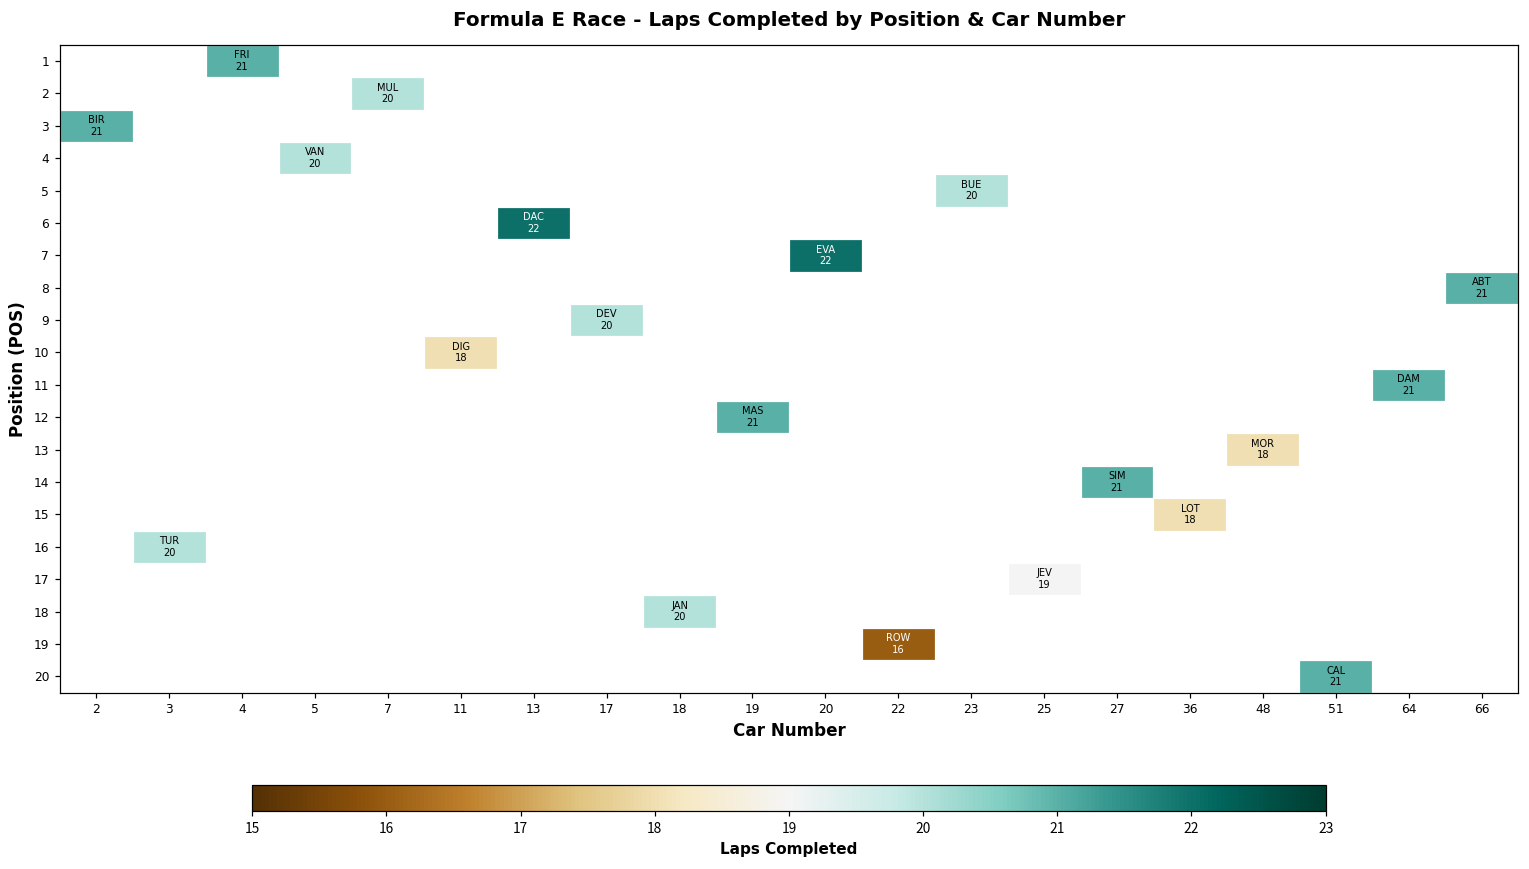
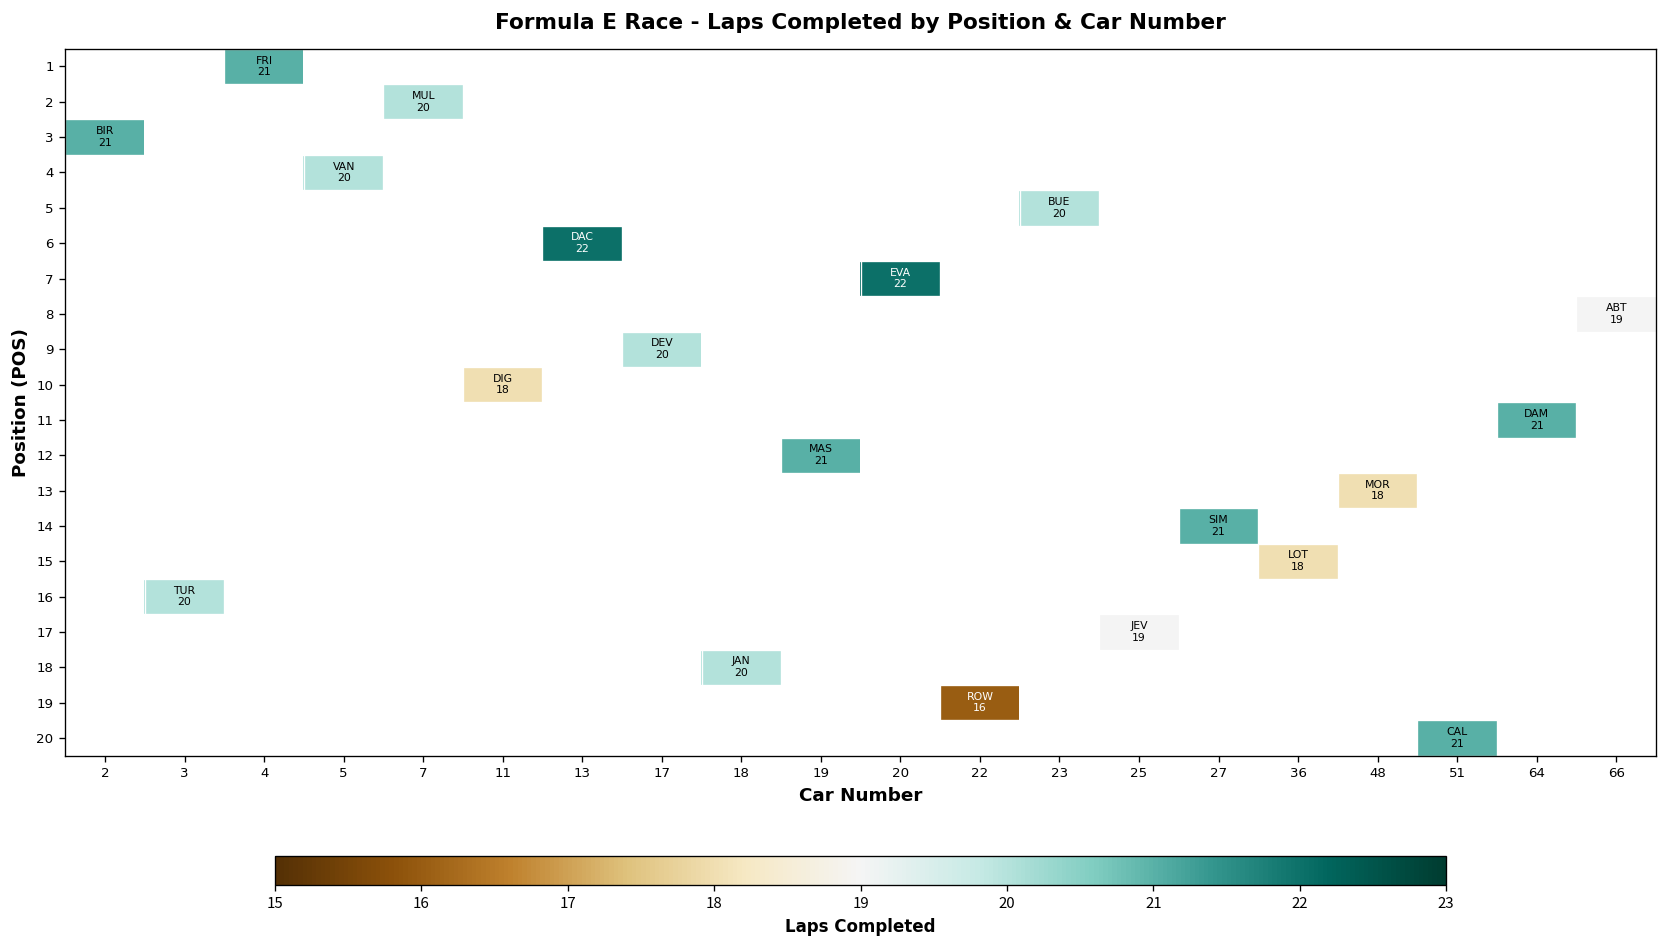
  {
    "1": {
      "4": 21
    },
    "2": {
      "7": 20
    },
    "3": {
      "2": 21
    },
    "4": {
      "5": 20
    },
    "5": {
      "23": 20
    },
    "6": {
      "13": 22
    },
    "7": {
      "20": 22
    },
    "8": {
-     "66": 21
+     "66": 19
    },
    "9": {
      "17": 20
    },
    "10": {
      "11": 18
    },
    "11": {
      "64": 21
    },
    "12": {
      "19": 21
    },
    "13": {
      "48": 18
    },
    "14": {
      "27": 21
    },
    "15": {
      "36": 18
    },
    "16": {
      "3": 20
    },
    "17": {
      "25": 19
    },
    "18": {
      "18": 20
    },
    "19": {
      "22": 16
    },
    "20": {
      "51": 21
    }
  }
